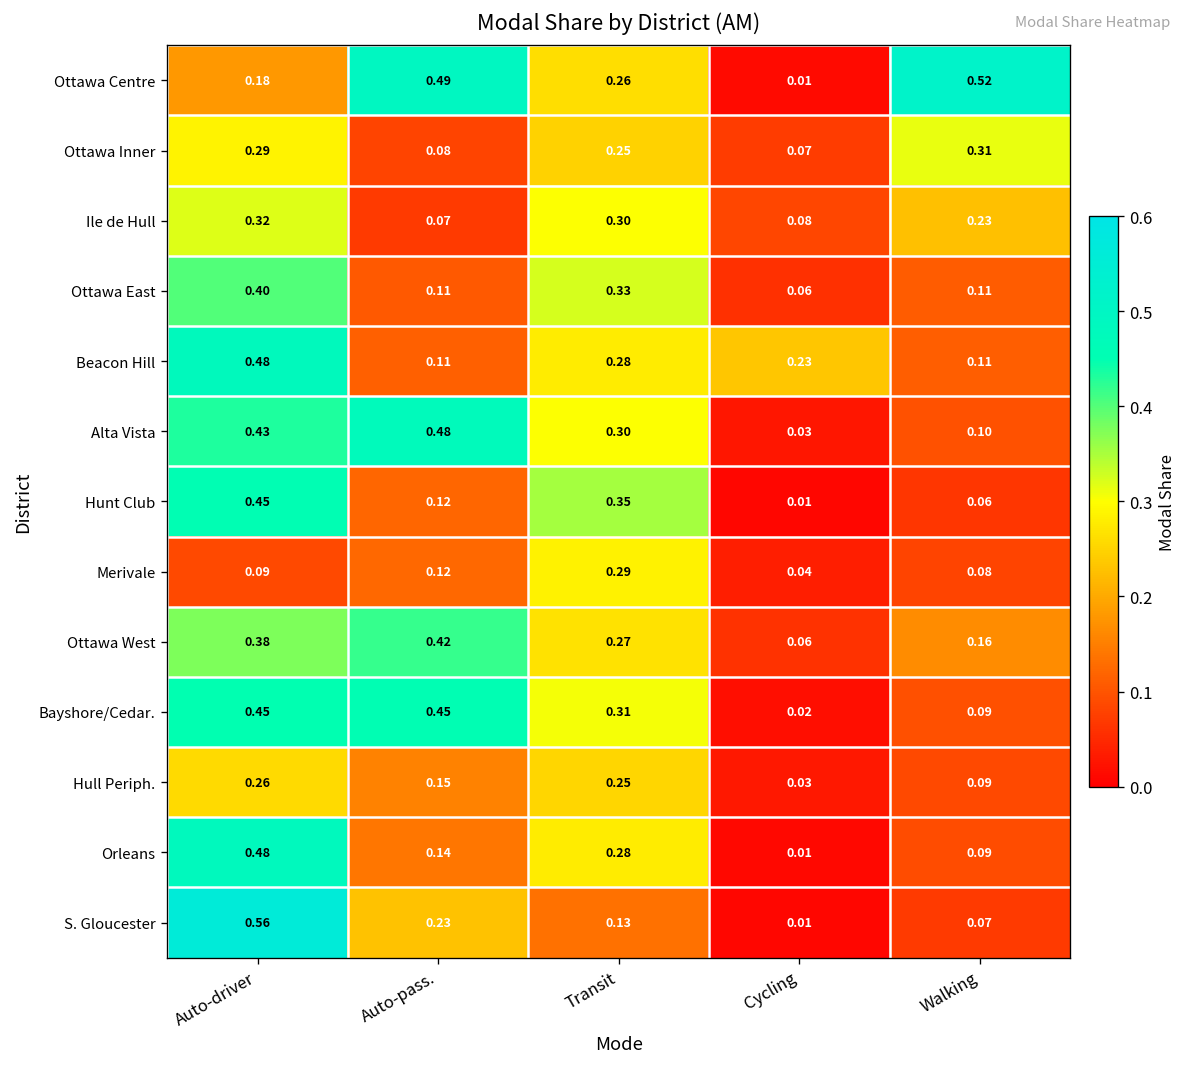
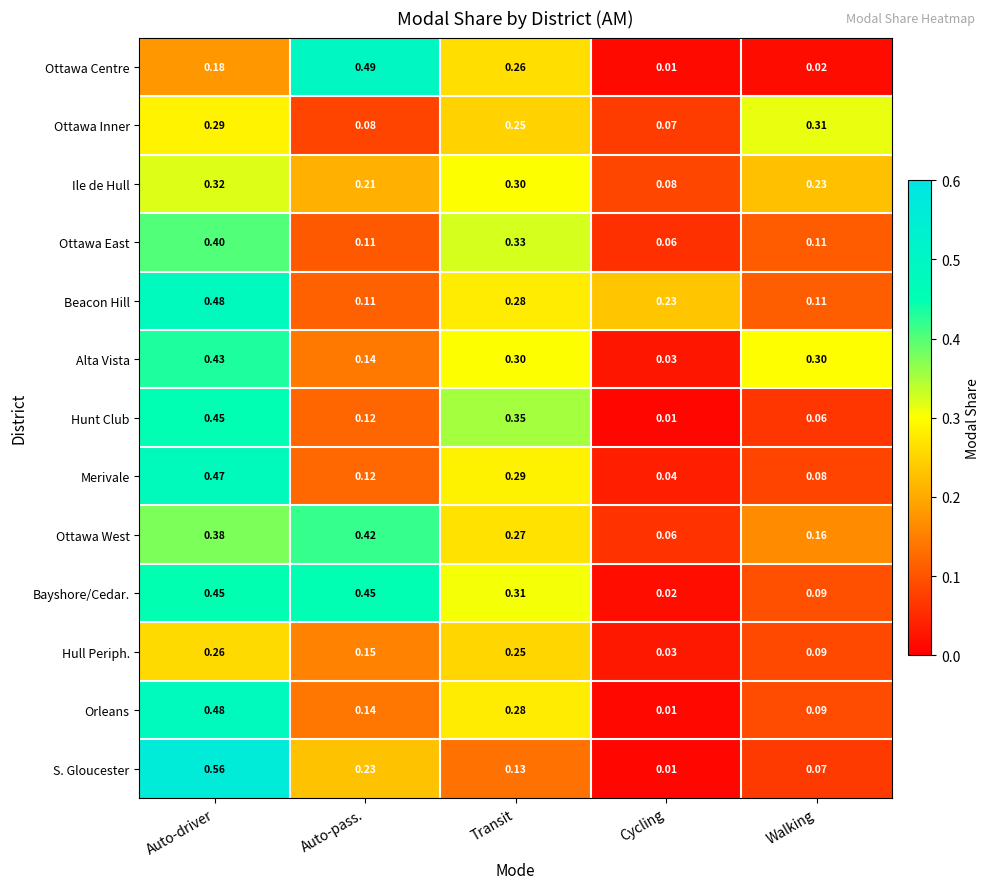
  {
    "Ottawa Centre": {
      "Auto-driver": 0.18,
      "Auto-pass.": 0.49,
      "Transit": 0.26,
      "Cycling": 0.01,
-     "Walking": 0.52
+     "Walking": 0.02
    },
    "Ottawa Inner": {
      "Auto-driver": 0.29,
      "Auto-pass.": 0.08,
      "Transit": 0.25,
      "Cycling": 0.07,
      "Walking": 0.31
    },
    "Ile de Hull": {
      "Auto-driver": 0.32,
-     "Auto-pass.": 0.07,
+     "Auto-pass.": 0.21,
      "Transit": 0.30,
      "Cycling": 0.08,
      "Walking": 0.23
    },
    "Ottawa East": {
      "Auto-driver": 0.40,
      "Auto-pass.": 0.11,
      "Transit": 0.33,
      "Cycling": 0.06,
      "Walking": 0.11
    },
    "Beacon Hill": {
      "Auto-driver": 0.48,
      "Auto-pass.": 0.11,
      "Transit": 0.28,
      "Cycling": 0.23,
      "Walking": 0.11
    },
    "Alta Vista": {
      "Auto-driver": 0.43,
-     "Auto-pass.": 0.48,
+     "Auto-pass.": 0.14,
      "Transit": 0.30,
      "Cycling": 0.03,
-     "Walking": 0.10
+     "Walking": 0.30
    },
    "Hunt Club": {
      "Auto-driver": 0.45,
      "Auto-pass.": 0.12,
      "Transit": 0.35,
      "Cycling": 0.01,
      "Walking": 0.06
    },
    "Merivale": {
-     "Auto-driver": 0.09,
+     "Auto-driver": 0.47,
      "Auto-pass.": 0.12,
      "Transit": 0.29,
      "Cycling": 0.04,
      "Walking": 0.08
    },
    "Ottawa West": {
      "Auto-driver": 0.38,
      "Auto-pass.": 0.42,
      "Transit": 0.27,
      "Cycling": 0.06,
      "Walking": 0.16
    },
    "Bayshore/Cedar.": {
      "Auto-driver": 0.45,
      "Auto-pass.": 0.45,
      "Transit": 0.31,
      "Cycling": 0.02,
      "Walking": 0.09
    },
    "Hull Periph.": {
      "Auto-driver": 0.26,
      "Auto-pass.": 0.15,
      "Transit": 0.25,
      "Cycling": 0.03,
      "Walking": 0.09
    },
    "Orleans": {
      "Auto-driver": 0.48,
      "Auto-pass.": 0.14,
      "Transit": 0.28,
      "Cycling": 0.01,
      "Walking": 0.09
    },
    "S. Gloucester": {
      "Auto-driver": 0.56,
      "Auto-pass.": 0.23,
      "Transit": 0.13,
      "Cycling": 0.01,
      "Walking": 0.07
    }
  }
